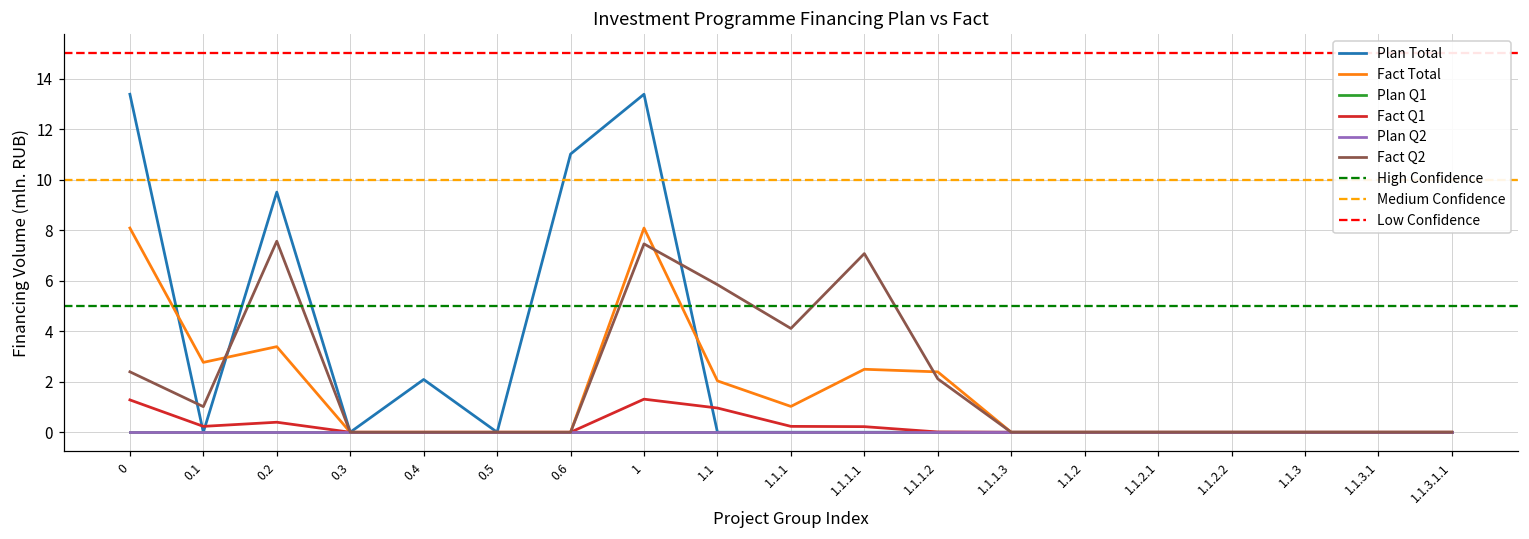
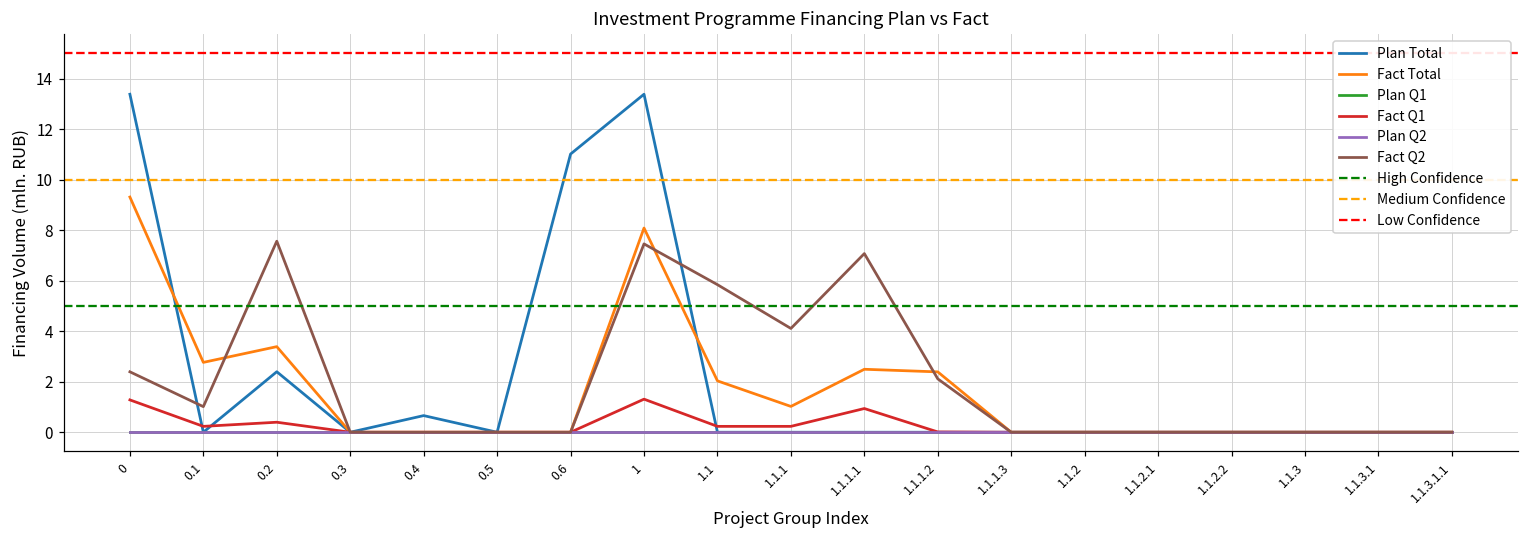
  {
    "Plan Total": {
      "0": 13.4,
-     "0.2": 9.5,
-     "0.4": 2.1,
+     "0.2": 2.4,
+     "0.4": 0.7,
      "0.6": 11.0,
      "1": 13.4
    },
    "Fact Total": {
-     "0": 8.1,
+     "0": 9.3,
      "0.1": 2.8,
      "0.2": 3.4,
      "1": 8.1,
      "1.1": 2.0,
      "1.1.1": 1.0,
      "1.1.1.1": 2.5,
      "1.1.1.2": 2.4
    },
    "Plan Q2": {
      "0": 0.0,
      "0.2": 0.0,
      "1": 0.0
    },
    "Fact Q1": {
      "0": 1.3,
      "0.1": 0.2,
      "0.2": 0.4,
      "1": 1.3,
-     "1.1": 1.0,
+     "1.1": 0.2,
      "1.1.1": 0.2,
-     "1.1.1.1": 0.2
+     "1.1.1.1": 0.9
    },
    "Fact Q2": {
      "0": 2.4,
      "0.1": 1.0,
      "0.2": 7.6,
      "1": 7.5,
      "1.1": 5.8,
      "1.1.1": 4.1,
      "1.1.1.1": 7.1,
      "1.1.1.2": 2.1
    }
  }
